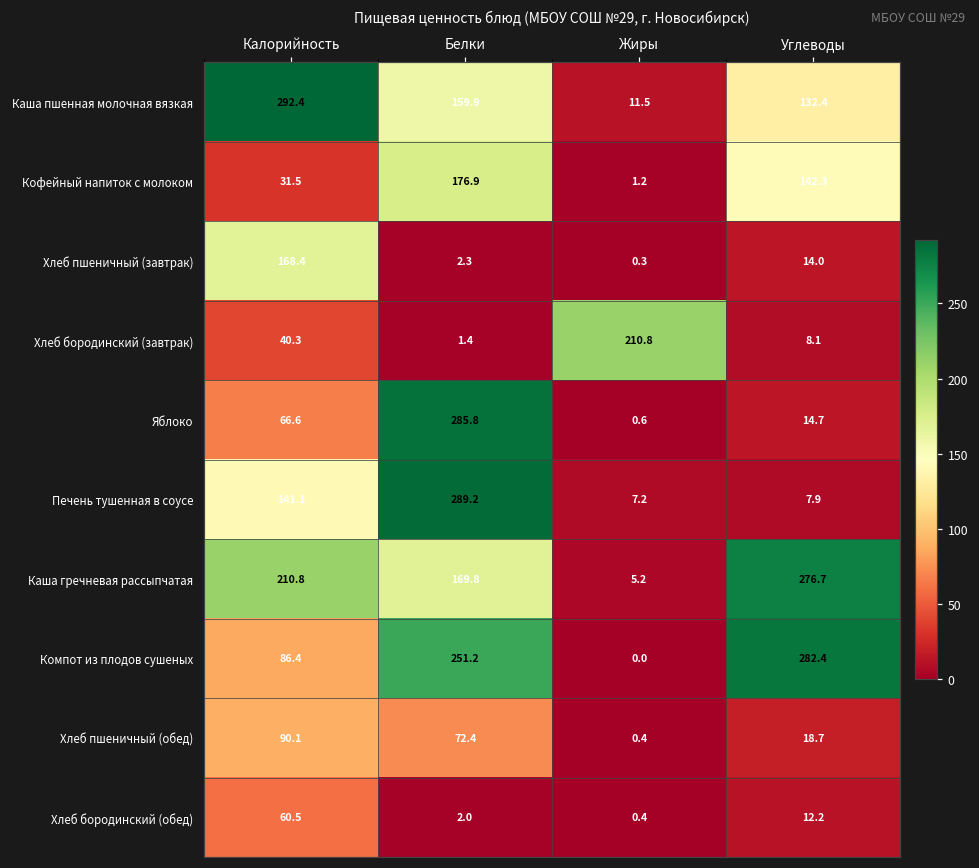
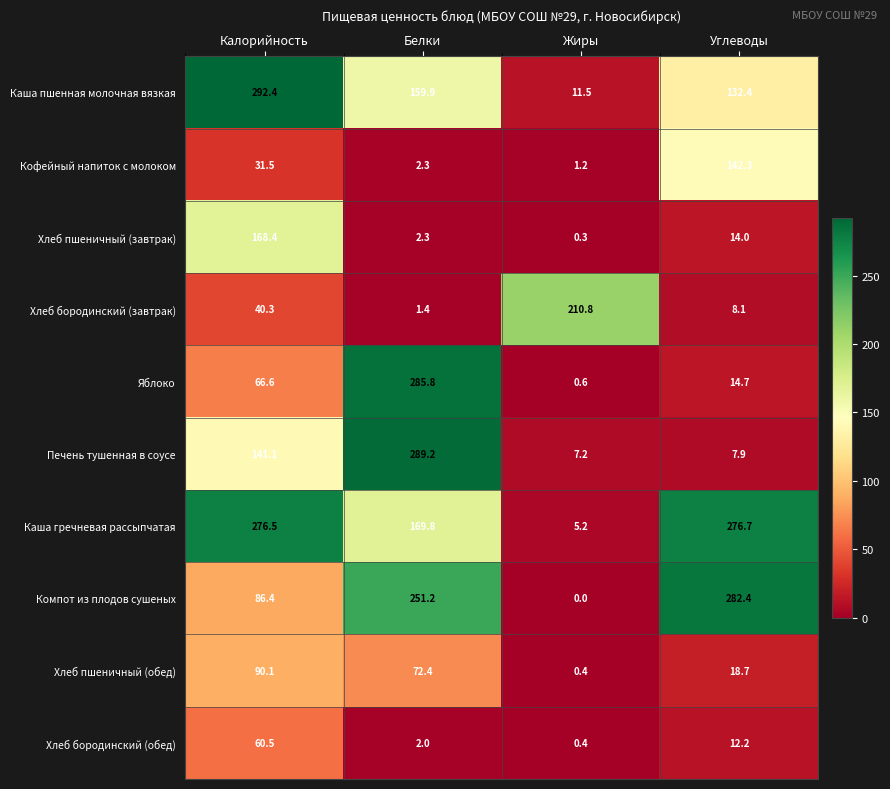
  {
    "Каша пшенная молочная вязкая": {
      "Калорийность": 292.4,
      "Белки": 159.9,
      "Жиры": 11.5,
      "Углеводы": 132.4
    },
    "Кофейный напиток с молоком": {
      "Калорийность": 31.5,
-     "Белки": 176.9,
+     "Белки": 2.3,
      "Жиры": 1.2,
      "Углеводы": 142.3
    },
    "Хлеб пшеничный (завтрак)": {
      "Калорийность": 168.4,
      "Белки": 2.3,
      "Жиры": 0.3,
      "Углеводы": 14.0
    },
    "Хлеб бородинский (завтрак)": {
      "Калорийность": 40.3,
      "Белки": 1.4,
      "Жиры": 210.8,
      "Углеводы": 8.1
    },
    "Яблоко": {
      "Калорийность": 66.6,
      "Белки": 285.8,
      "Жиры": 0.6,
      "Углеводы": 14.7
    },
    "Печень тушенная в соусе": {
      "Калорийность": 141.1,
      "Белки": 289.2,
      "Жиры": 7.2,
      "Углеводы": 7.9
    },
    "Каша гречневая рассыпчатая": {
-     "Калорийность": 210.8,
+     "Калорийность": 276.5,
      "Белки": 169.8,
      "Жиры": 5.2,
      "Углеводы": 276.7
    },
    "Компот из плодов сушеных": {
      "Калорийность": 86.4,
      "Белки": 251.2,
      "Жиры": 0.0,
      "Углеводы": 282.4
    },
    "Хлеб пшеничный (обед)": {
      "Калорийность": 90.1,
      "Белки": 72.4,
      "Жиры": 0.4,
      "Углеводы": 18.7
    },
    "Хлеб бородинский (обед)": {
      "Калорийность": 60.5,
      "Белки": 2.0,
      "Жиры": 0.4,
      "Углеводы": 12.2
    }
  }
